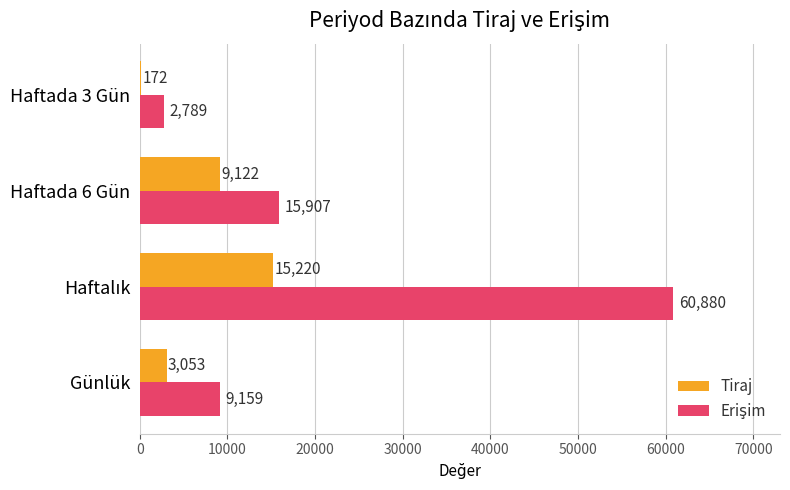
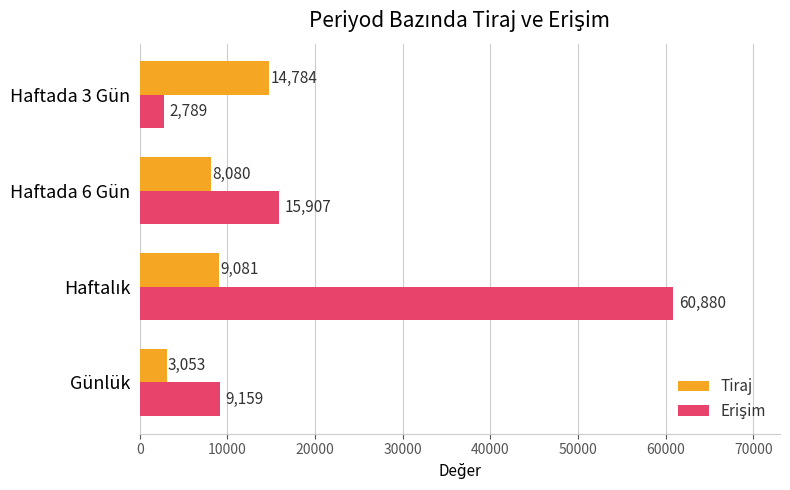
  {
    "Tiraj": {
-     "Haftada 3 Gün": "172",
-     "Haftada 6 Gün": "9,122",
-     "Haftalık": "15,220",
+     "Haftada 3 Gün": "14,784",
+     "Haftada 6 Gün": "8,080",
+     "Haftalık": "9,081",
      "Günlük": "3,053"
    },
    "Erişim": {
      "Haftada 3 Gün": "2,789",
      "Haftada 6 Gün": "15,907",
      "Haftalık": "60,880",
      "Günlük": "9,159"
    }
  }
